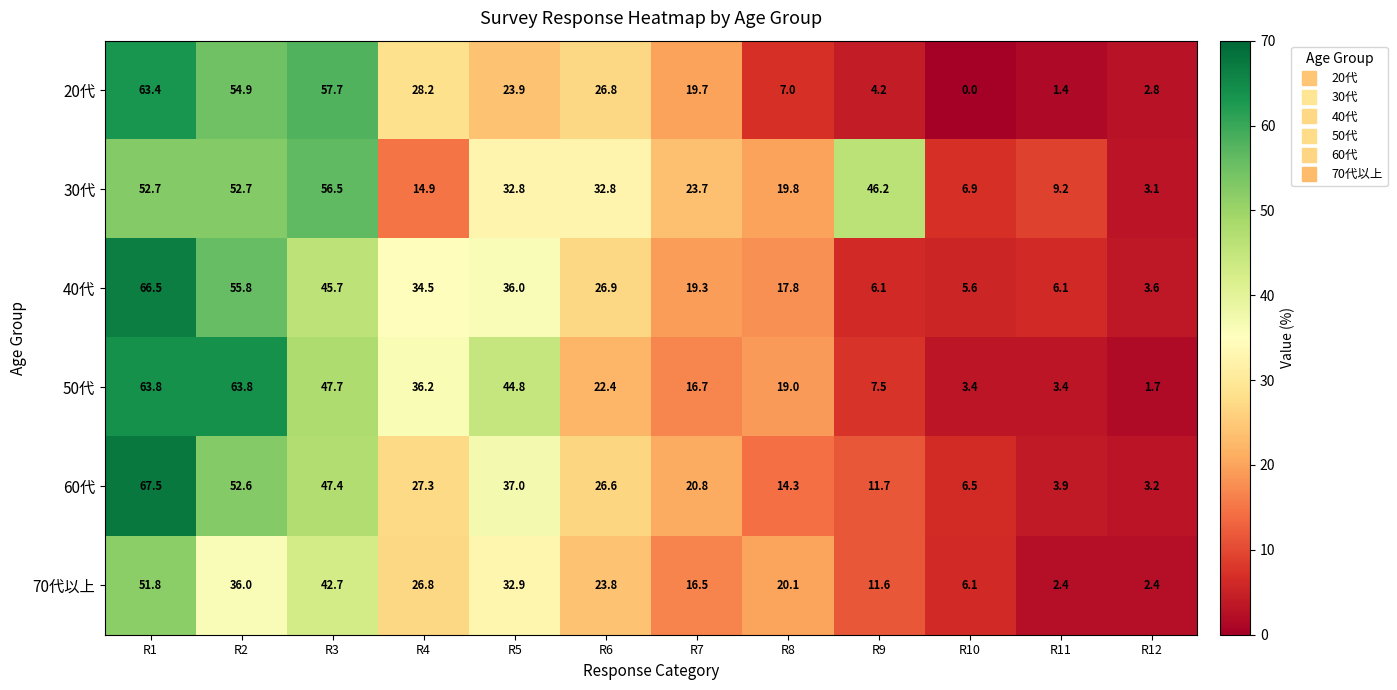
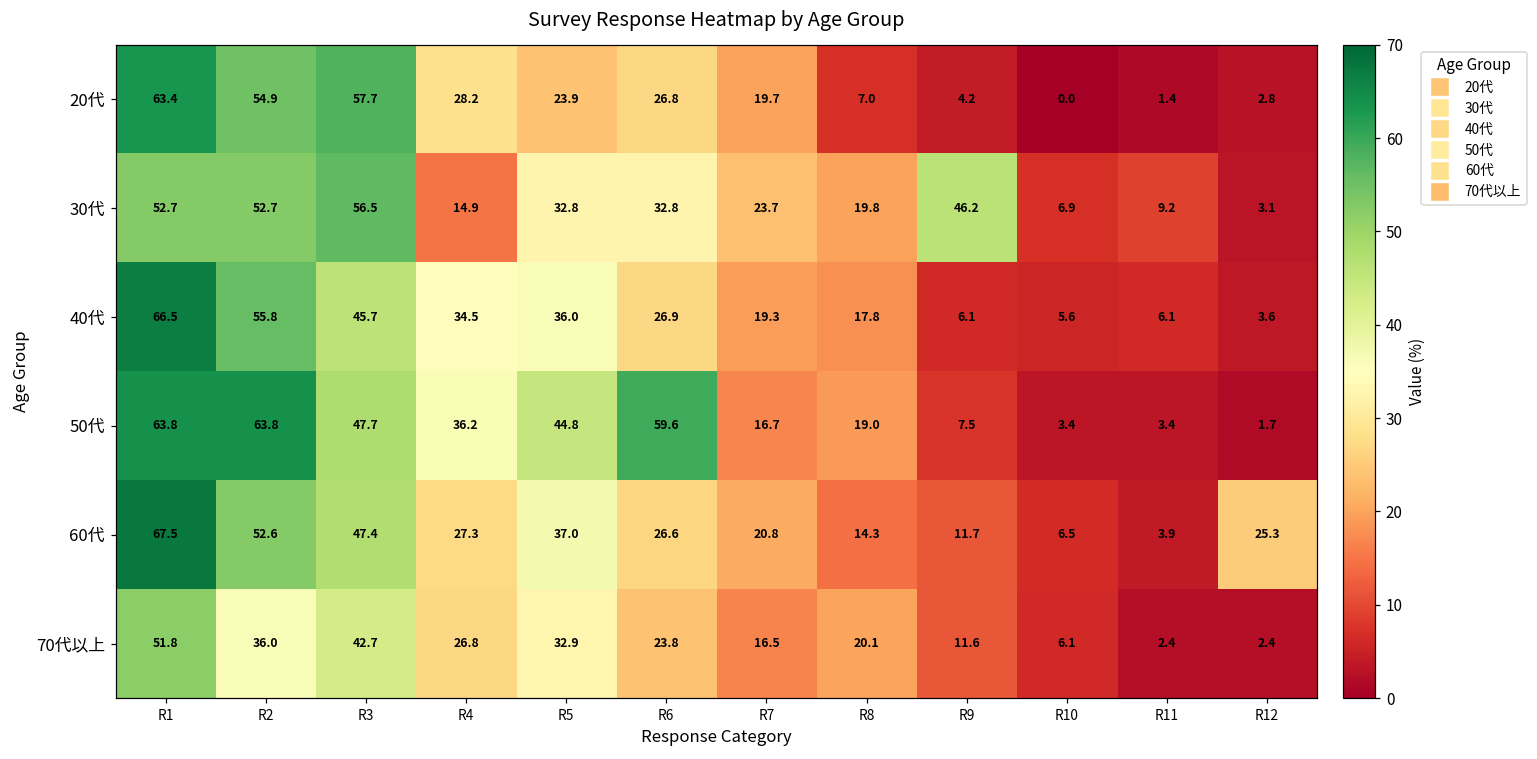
  {
    "20代": {
      "R1": 63.4,
      "R2": 54.9,
      "R3": 57.7,
      "R4": 28.2,
      "R5": 23.9,
      "R6": 26.8,
      "R7": 19.7,
      "R8": 7.0,
      "R9": 4.2,
      "R10": 0.0,
      "R11": 1.4,
      "R12": 2.8
    },
    "30代": {
      "R1": 52.7,
      "R2": 52.7,
      "R3": 56.5,
      "R4": 14.9,
      "R5": 32.8,
      "R6": 32.8,
      "R7": 23.7,
      "R8": 19.8,
      "R9": 46.2,
      "R10": 6.9,
      "R11": 9.2,
      "R12": 3.1
    },
    "40代": {
      "R1": 66.5,
      "R2": 55.8,
      "R3": 45.7,
      "R4": 34.5,
      "R5": 36.0,
      "R6": 26.9,
      "R7": 19.3,
      "R8": 17.8,
      "R9": 6.1,
      "R10": 5.6,
      "R11": 6.1,
      "R12": 3.6
    },
    "50代": {
      "R1": 63.8,
      "R2": 63.8,
      "R3": 47.7,
      "R4": 36.2,
      "R5": 44.8,
-     "R6": 22.4,
+     "R6": 59.6,
      "R7": 16.7,
      "R8": 19.0,
      "R9": 7.5,
      "R10": 3.4,
      "R11": 3.4,
      "R12": 1.7
    },
    "60代": {
      "R1": 67.5,
      "R2": 52.6,
      "R3": 47.4,
      "R4": 27.3,
      "R5": 37.0,
      "R6": 26.6,
      "R7": 20.8,
      "R8": 14.3,
      "R9": 11.7,
      "R10": 6.5,
      "R11": 3.9,
-     "R12": 3.2
+     "R12": 25.3
    },
    "70代以上": {
      "R1": 51.8,
      "R2": 36.0,
      "R3": 42.7,
      "R4": 26.8,
      "R5": 32.9,
      "R6": 23.8,
      "R7": 16.5,
      "R8": 20.1,
      "R9": 11.6,
      "R10": 6.1,
      "R11": 2.4,
      "R12": 2.4
    }
  }
